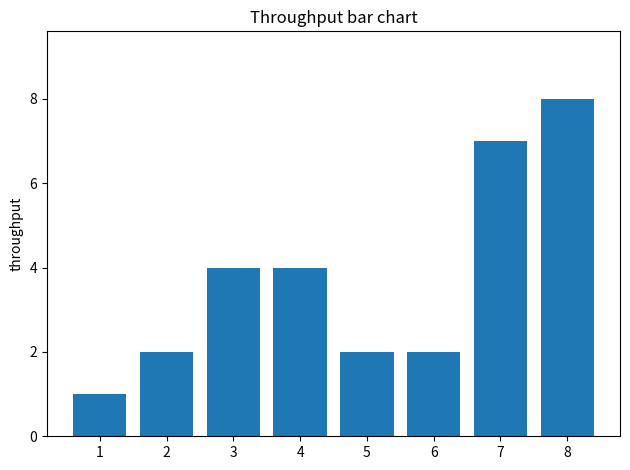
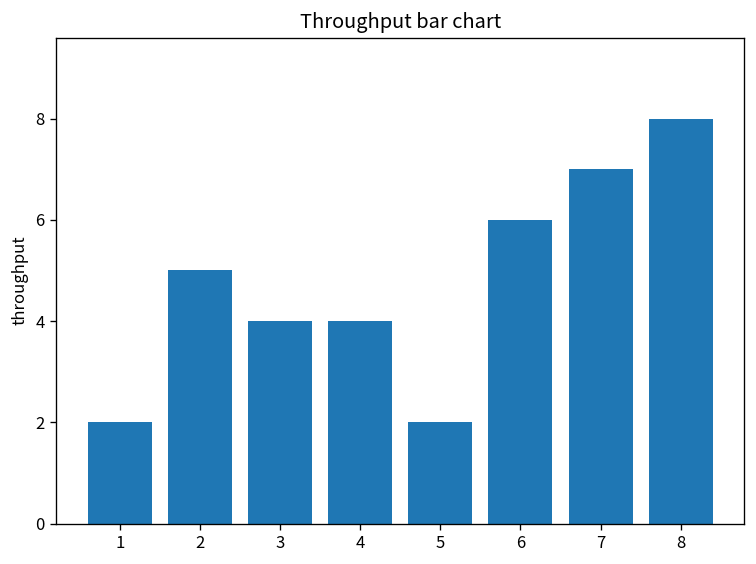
  {
-   "1": 1,
-   "2": 2,
+   "1": 2,
+   "2": 5,
    "3": 4,
    "4": 4,
    "5": 2,
-   "6": 2,
+   "6": 6,
    "7": 7,
    "8": 8
  }
